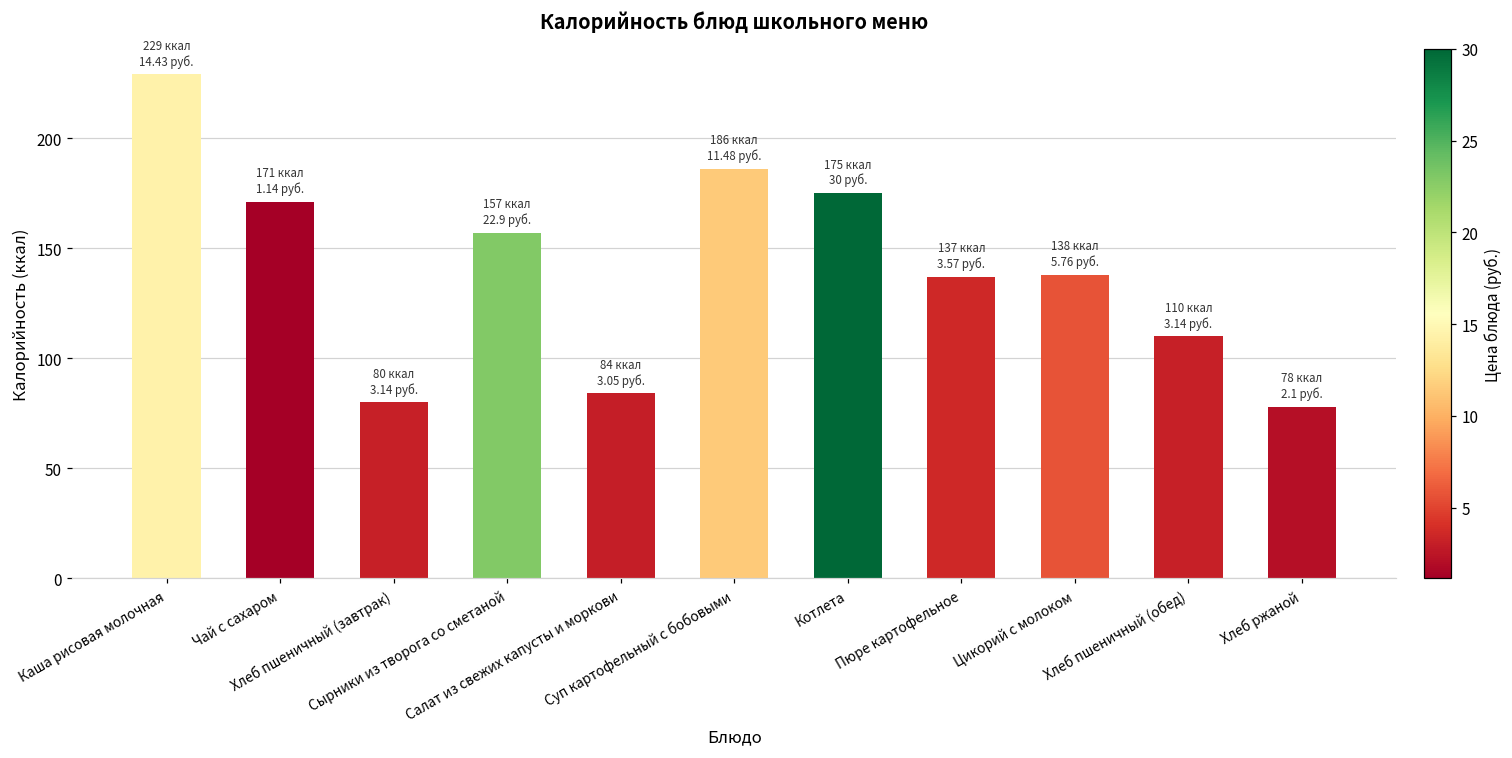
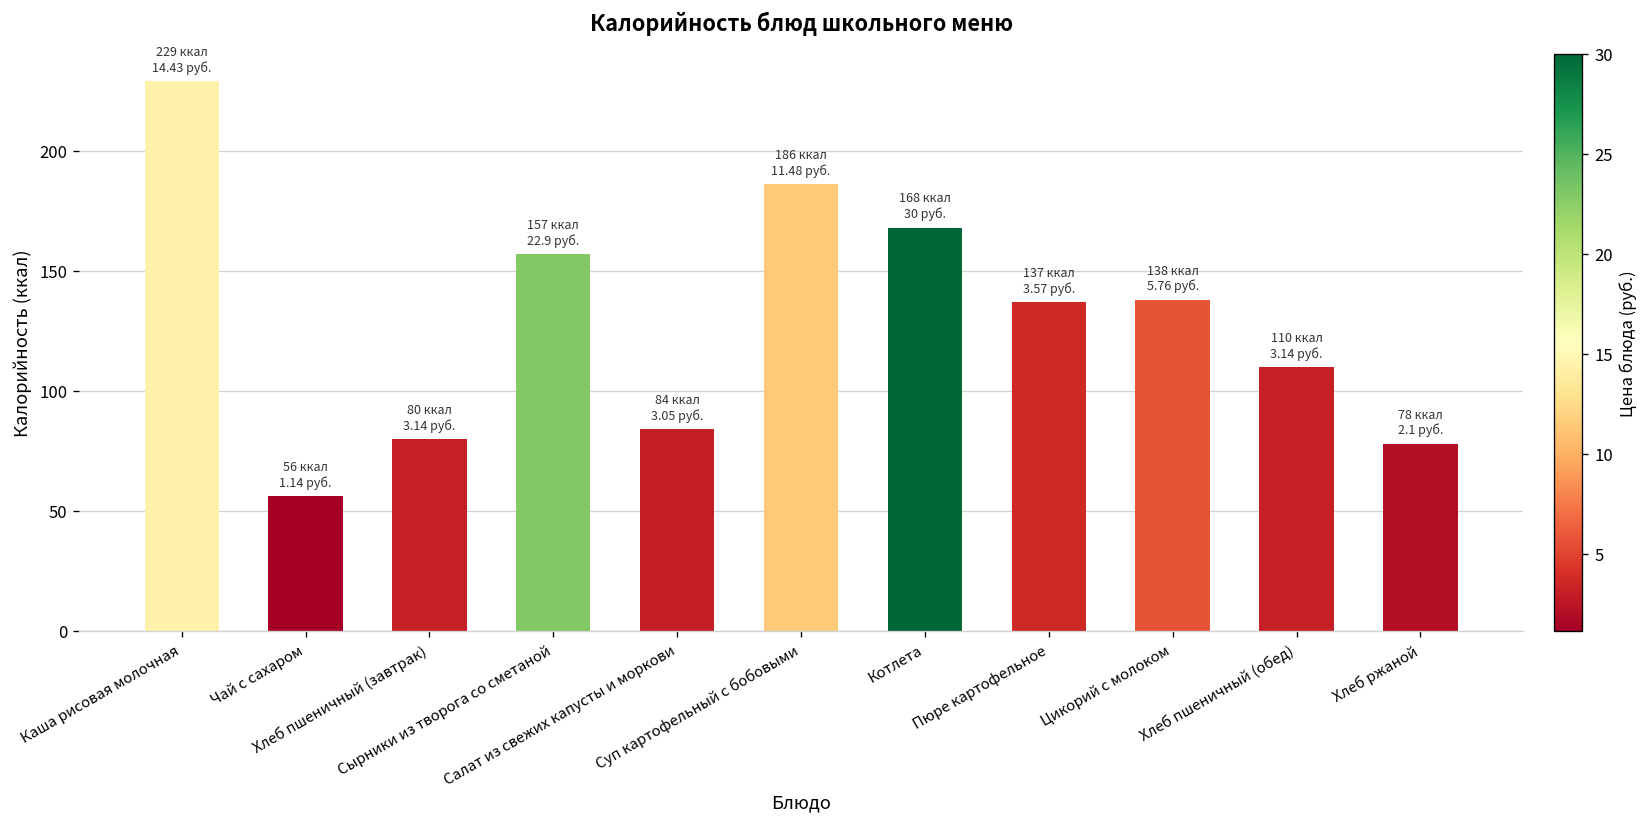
  {
    "Каша рисовая молочная": 229,
-   "Чай с сахаром": 171,
+   "Чай с сахаром": 56,
    "Хлеб пшеничный (завтрак)": 80,
    "Сырники из творога со сметаной": 157,
    "Салат из свежих капусты и моркови": 84,
    "Суп картофельный с бобовыми": 186,
-   "Котлета": 175,
+   "Котлета": 168,
    "Пюре картофельное": 137,
    "Цикорий с молоком": 138,
    "Хлеб пшеничный (обед)": 110,
    "Хлеб ржаной": 78
  }
